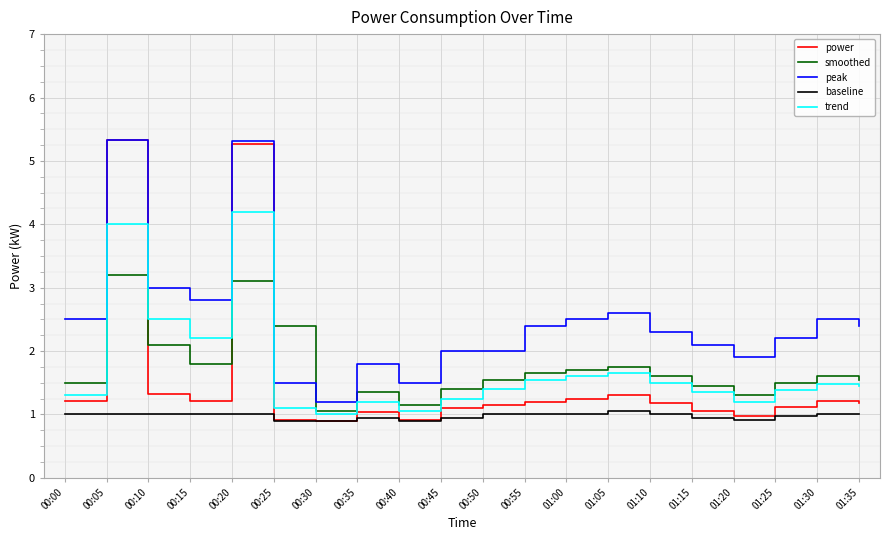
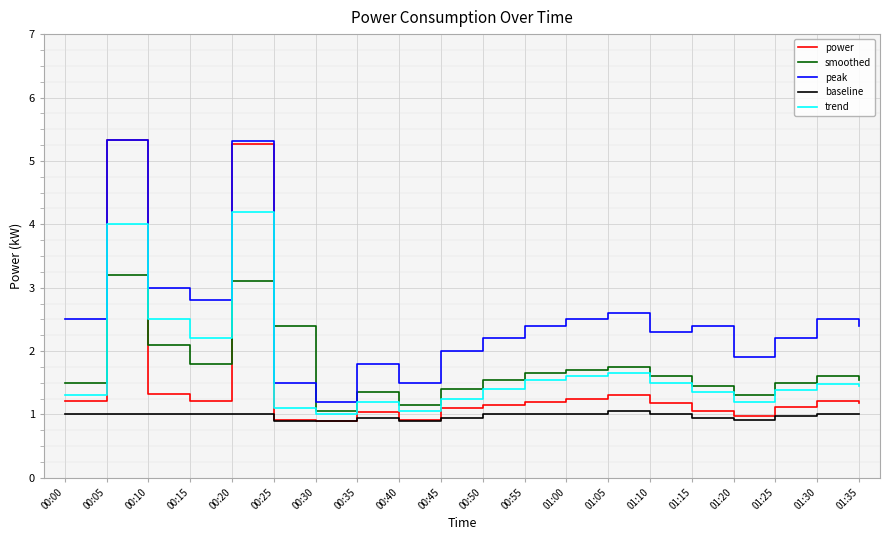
  {
    "power": {
      "00:00": 1.2,
      "00:10": 1.3,
      "00:15": 1.2,
      "00:20": 5.3,
      "00:35": 1.0,
      "00:45": 1.1,
      "00:50": 1.2,
      "00:55": 1.2,
      "01:00": 1.3,
      "01:05": 1.3,
      "01:10": 1.2,
      "01:15": 1.1,
      "01:20": 1.0,
      "01:25": 1.1,
      "01:30": 1.2,
      "01:35": 1.2
    },
    "smoothed": {
      "00:00": 1.5,
      "00:05": 3.2,
      "00:10": 2.1,
      "00:15": 1.8,
      "00:20": 3.1,
      "00:25": 2.4,
      "00:30": 1.1,
      "00:35": 1.4,
      "00:40": 1.2,
      "00:45": 1.4,
      "00:50": 1.6,
      "00:55": 1.7,
      "01:00": 1.7,
      "01:05": 1.8,
      "01:10": 1.6,
      "01:15": 1.5,
      "01:20": 1.3,
      "01:25": 1.5,
      "01:30": 1.6,
      "01:35": 1.6
    },
    "peak": {
      "00:00": 2.5,
      "00:10": 3.0,
      "00:15": 2.8,
      "00:20": 5.3,
      "00:25": 1.5,
      "00:30": 1.2,
      "00:35": 1.8,
      "00:40": 1.5,
      "00:45": 2.0,
-     "00:50": 2.0,
+     "00:50": 2.2,
      "00:55": 2.4,
      "01:00": 2.5,
      "01:05": 2.6,
      "01:10": 2.3,
-     "01:15": 2.1,
+     "01:15": 2.4,
      "01:20": 1.9,
      "01:25": 2.2,
      "01:30": 2.5,
      "01:35": 2.4
    },
    "baseline": {
      "00:00": 1.0,
      "00:05": 1.0,
      "00:10": 1.0,
      "00:15": 1.0,
      "00:20": 1.0,
      "00:35": 1.0,
      "00:45": 1.0,
      "00:50": 1.0,
      "00:55": 1.0,
      "01:00": 1.0,
      "01:05": 1.1,
      "01:10": 1.0,
      "01:15": 1.0,
      "01:20": 0.9,
      "01:25": 1.0,
      "01:30": 1.0,
      "01:35": 1.0
    },
    "trend": {
      "00:00": 1.3,
      "00:05": 4.0,
      "00:10": 2.5,
      "00:15": 2.2,
      "00:20": 4.2,
      "00:25": 1.1,
      "00:30": 1.0,
      "00:35": 1.2,
      "00:40": 1.1,
      "00:45": 1.3,
      "00:50": 1.4,
      "00:55": 1.6,
      "01:00": 1.6,
      "01:05": 1.7,
      "01:10": 1.5,
      "01:15": 1.4,
      "01:20": 1.2,
      "01:25": 1.4,
      "01:30": 1.5,
      "01:35": 1.5
    }
  }
